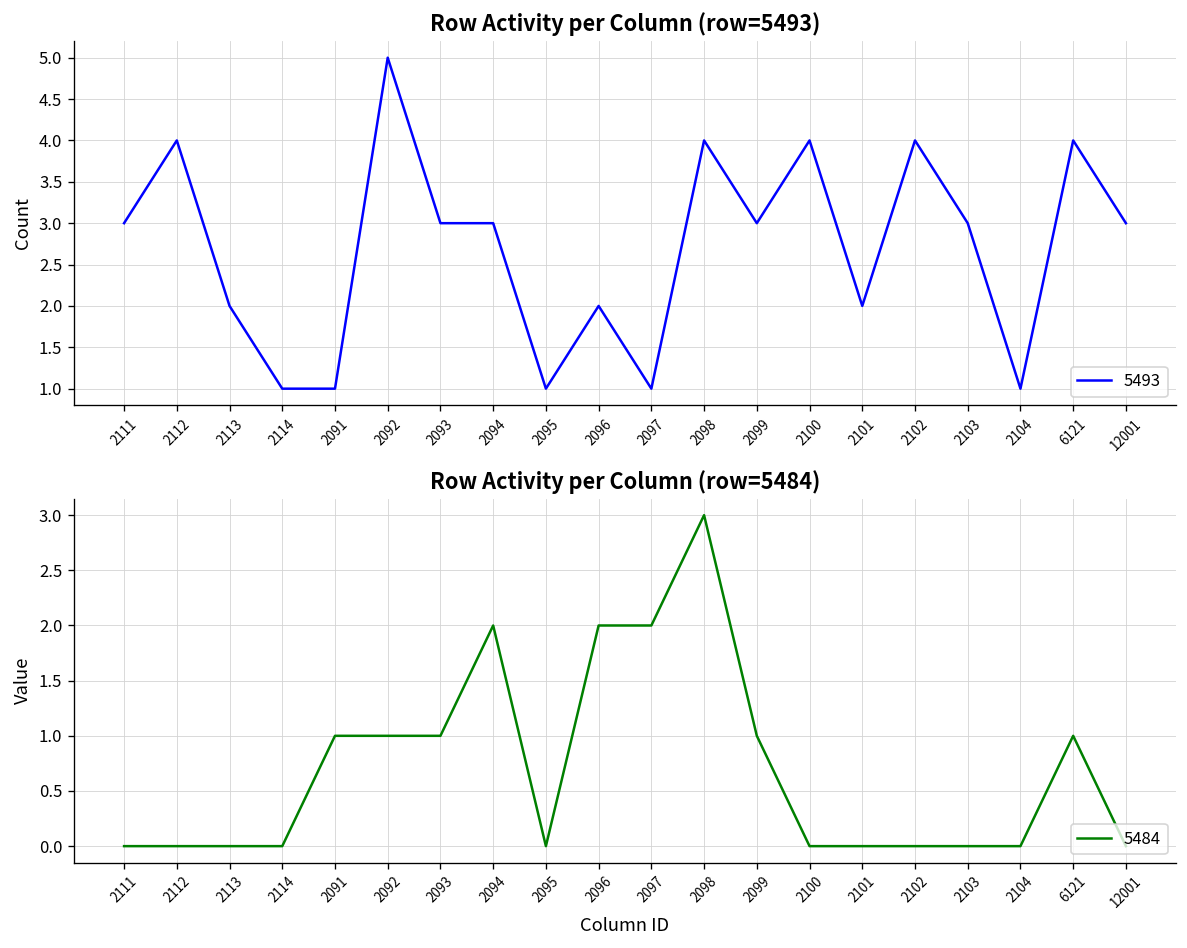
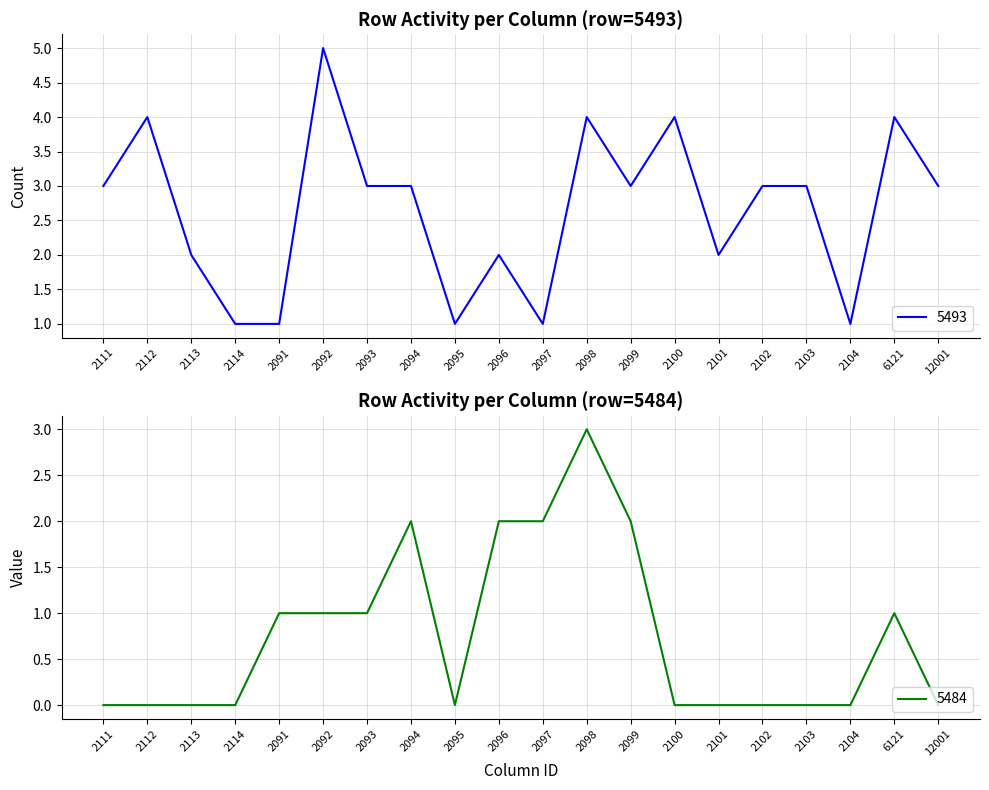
  {
    "Row Activity per Column (row=5493)": {
      "2111": 3,
      "2112": 4,
      "2113": 2,
      "2114": 1,
      "2091": 1,
      "2092": 5,
      "2093": 3,
      "2094": 3,
      "2095": 1,
      "2096": 2,
      "2097": 1,
      "2098": 4,
      "2099": 3,
      "2100": 4,
      "2101": 2,
-     "2102": 4,
+     "2102": 3,
      "2103": 3,
      "2104": 1,
      "6121": 4,
      "12001": 3
    },
    "Row Activity per Column (row=5484)": {
      "2111": 0,
      "2112": 0,
      "2113": 0,
      "2114": 0,
      "2091": 1,
      "2092": 1,
      "2093": 1,
      "2094": 2,
      "2095": 0,
      "2096": 2,
      "2097": 2,
      "2098": 3,
-     "2099": 1,
+     "2099": 2,
      "2100": 0,
      "2101": 0,
      "2102": 0,
      "2103": 0,
      "2104": 0,
      "6121": 1
    }
  }
